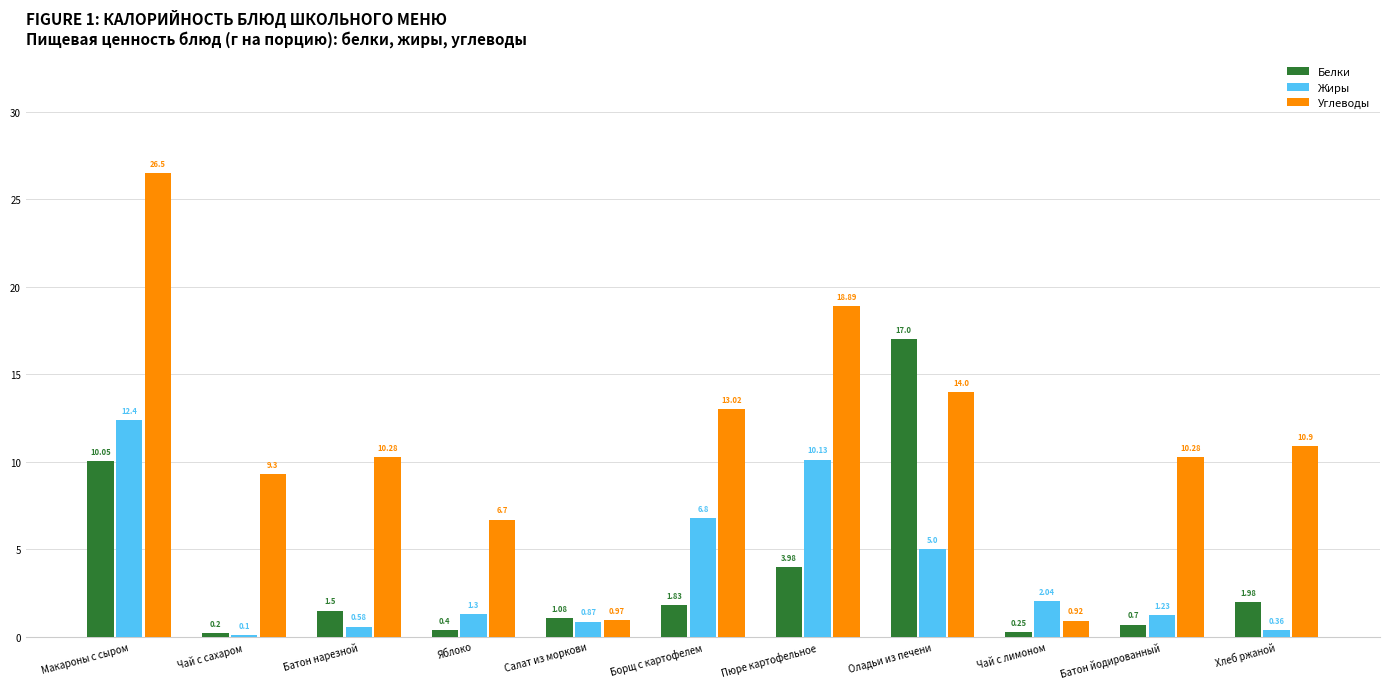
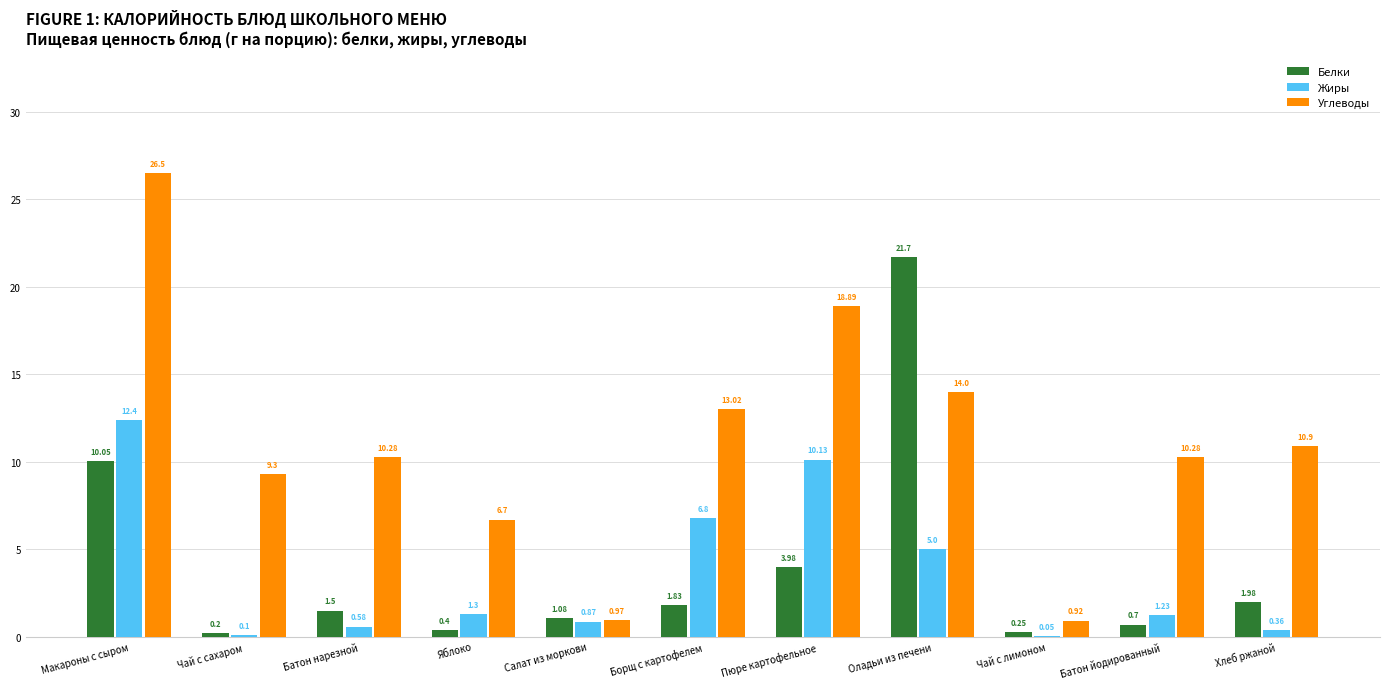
  {
    "Белки": {
      "Макароны с сыром": 10.05,
      "Чай с сахаром": 0.2,
      "Батон нарезной": 1.5,
      "Яблоко": 0.4,
      "Салат из моркови": 1.08,
      "Борщ с картофелем": 1.83,
      "Пюре картофельное": 3.98,
-     "Оладьи из печени": 17.0,
+     "Оладьи из печени": 21.7,
      "Чай с лимоном": 0.25,
      "Батон йодированный": 0.7,
      "Хлеб ржаной": 1.98
    },
    "Жиры": {
      "Макароны с сыром": 12.4,
      "Чай с сахаром": 0.1,
      "Батон нарезной": 0.58,
      "Яблоко": 1.3,
      "Салат из моркови": 0.87,
      "Борщ с картофелем": 6.8,
      "Пюре картофельное": 10.13,
      "Оладьи из печени": 5.0,
-     "Чай с лимоном": 2.04,
+     "Чай с лимоном": 0.05,
      "Батон йодированный": 1.23,
      "Хлеб ржаной": 0.36
    },
    "Углеводы": {
      "Макароны с сыром": 26.5,
      "Чай с сахаром": 9.3,
      "Батон нарезной": 10.28,
      "Яблоко": 6.7,
      "Салат из моркови": 0.97,
      "Борщ с картофелем": 13.02,
      "Пюре картофельное": 18.89,
      "Оладьи из печени": 14.0,
      "Чай с лимоном": 0.92,
      "Батон йодированный": 10.28,
      "Хлеб ржаной": 10.9
    }
  }
